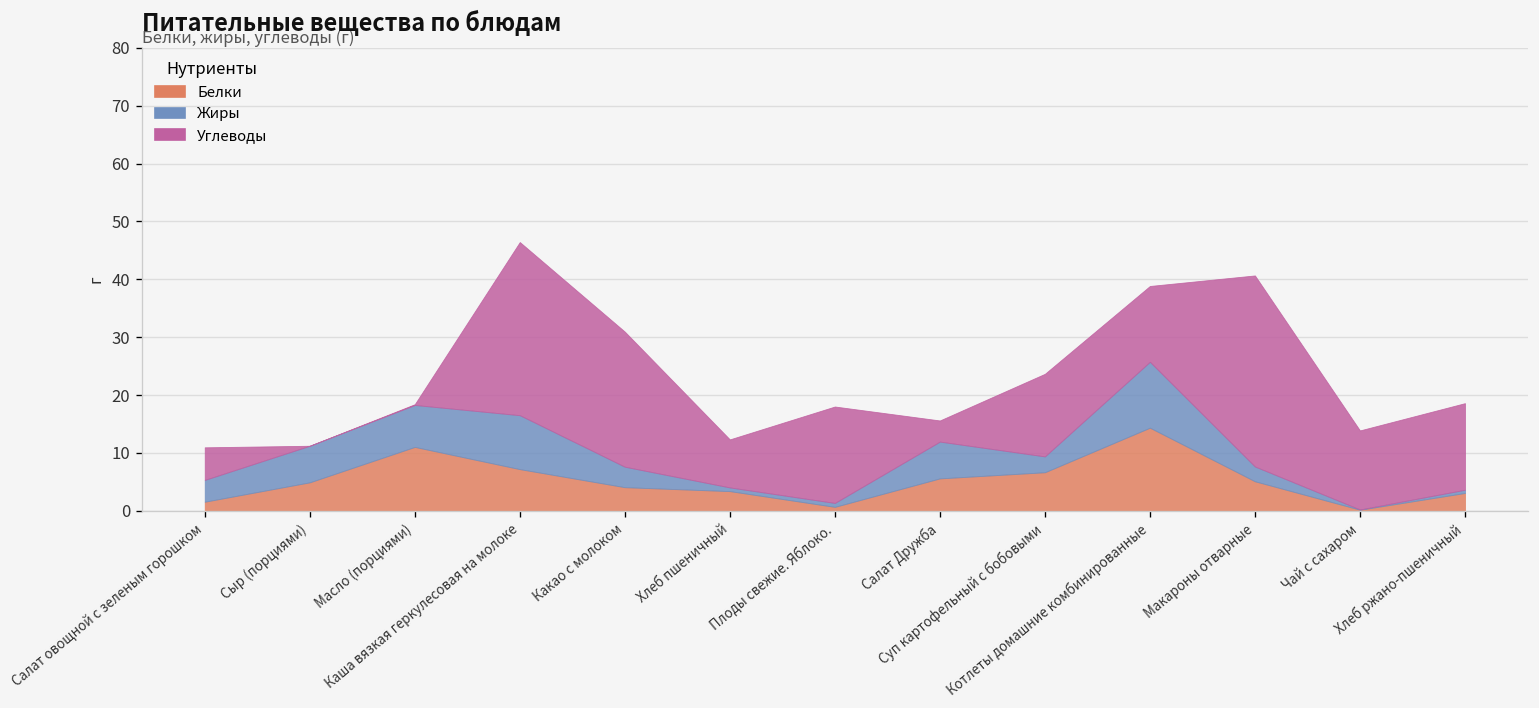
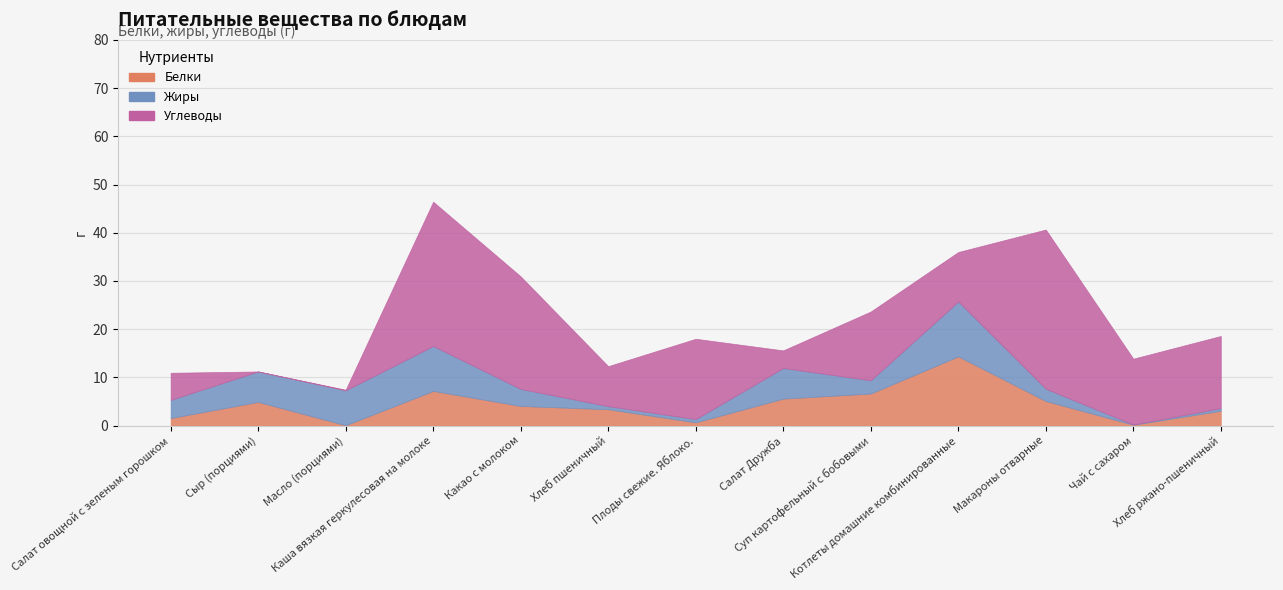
  {
    "Белки": {
      "Салат овощной с зеленым горошком": 2,
      "Сыр (порциями)": 5,
-     "Масло (порциями)": 11,
+     "Масло (порциями)": 0,
      "Каша вязкая геркулесовая на молоке": 7,
      "Какао с молоком": 4,
      "Хлеб пшеничный": 3,
      "Плоды свежие. Яблоко.": 1,
      "Салат Дружба": 6,
      "Суп картофельный с бобовыми": 7,
      "Котлеты домашние комбинированные": 14,
      "Макароны отварные": 5,
      "Хлеб ржано-пшеничный": 3
    },
    "Жиры": {
      "Салат овощной с зеленым горошком": 4,
      "Каша вязкая геркулесовая на молоке": 9,
      "Какао с молоком": 4,
      "Хлеб пшеничный": 1,
      "Плоды свежие. Яблоко.": 1,
      "Салат Дружба": 6,
      "Суп картофельный с бобовыми": 3,
      "Котлеты домашние комбинированные": 11,
      "Макароны отварные": 3,
      "Хлеб ржано-пшеничный": 1
    },
    "Углеводы": {
      "Салат овощной с зеленым горошком": 6,
      "Каша вязкая геркулесовая на молоке": 30,
      "Какао с молоком": 23,
      "Хлеб пшеничный": 8,
      "Плоды свежие. Яблоко.": 17,
      "Салат Дружба": 4,
      "Суп картофельный с бобовыми": 14,
-     "Котлеты домашние комбинированные": 13,
+     "Котлеты домашние комбинированные": 10,
      "Макароны отварные": 33,
      "Чай с сахаром": 14,
      "Хлеб ржано-пшеничный": 15
    }
  }
